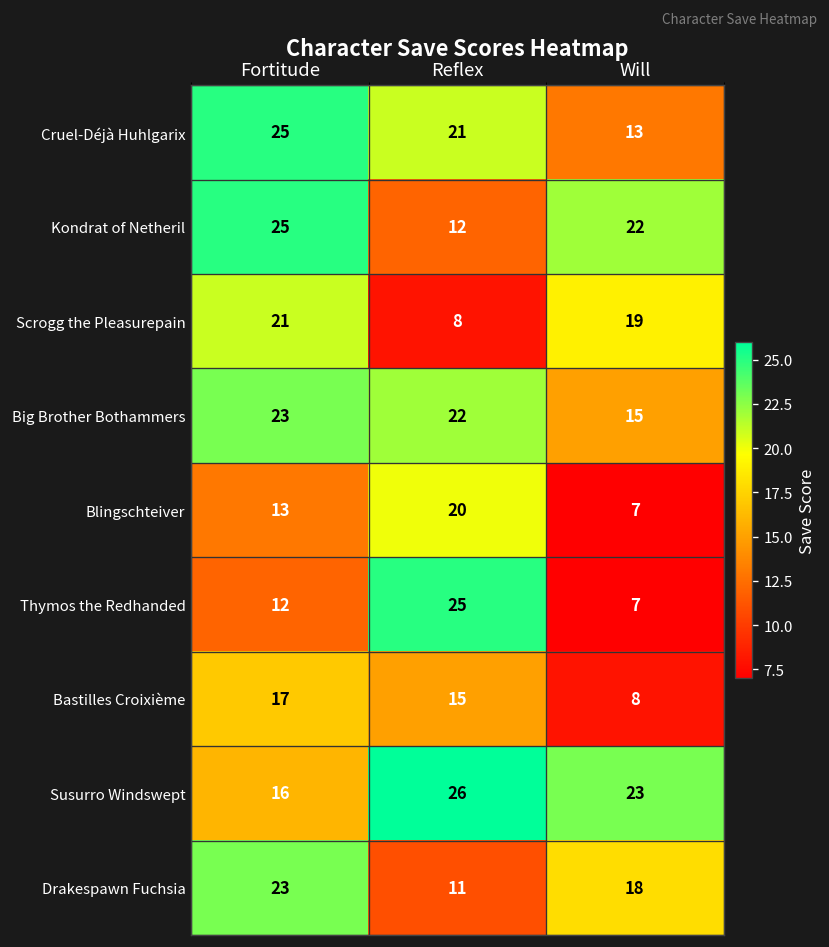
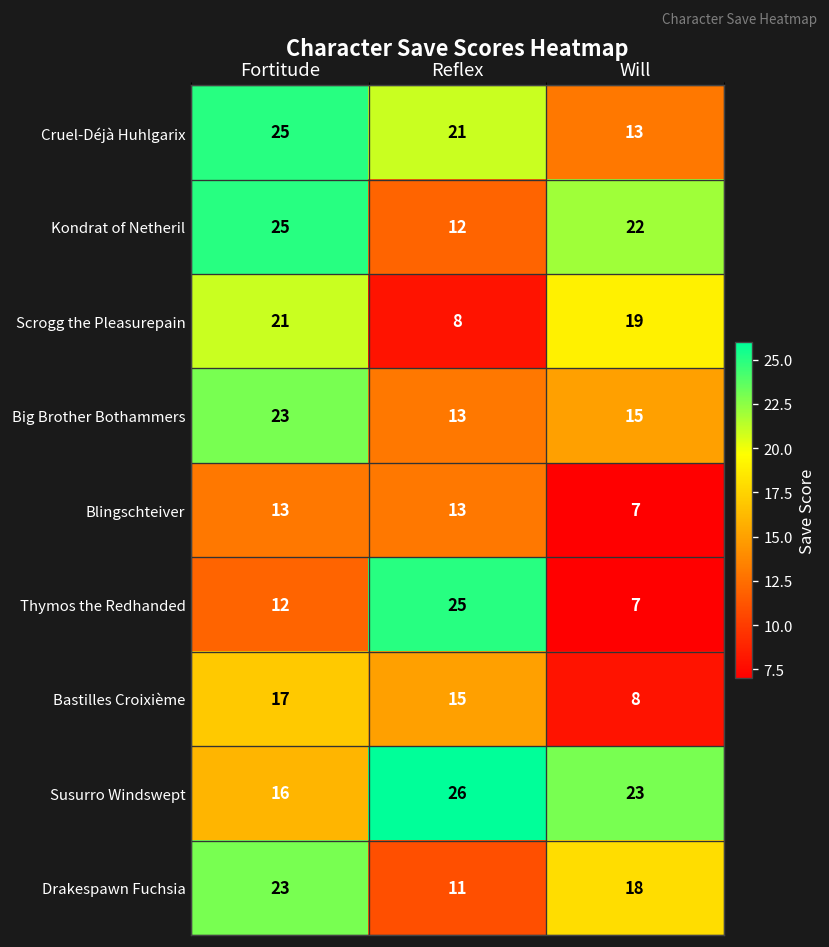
  {
    "Cruel-Déjà Huhlgarix": {
      "Fortitude": 25,
      "Reflex": 21,
      "Will": 13
    },
    "Kondrat of Netheril": {
      "Fortitude": 25,
      "Reflex": 12,
      "Will": 22
    },
    "Scrogg the Pleasurepain": {
      "Fortitude": 21,
      "Reflex": 8,
      "Will": 19
    },
    "Big Brother Bothammers": {
      "Fortitude": 23,
-     "Reflex": 22,
+     "Reflex": 13,
      "Will": 15
    },
    "Blingschteiver": {
      "Fortitude": 13,
-     "Reflex": 20,
+     "Reflex": 13,
      "Will": 7
    },
    "Thymos the Redhanded": {
      "Fortitude": 12,
      "Reflex": 25,
      "Will": 7
    },
    "Bastilles Croixième": {
      "Fortitude": 17,
      "Reflex": 15,
      "Will": 8
    },
    "Susurro Windswept": {
      "Fortitude": 16,
      "Reflex": 26,
      "Will": 23
    },
    "Drakespawn Fuchsia": {
      "Fortitude": 23,
      "Reflex": 11,
      "Will": 18
    }
  }
